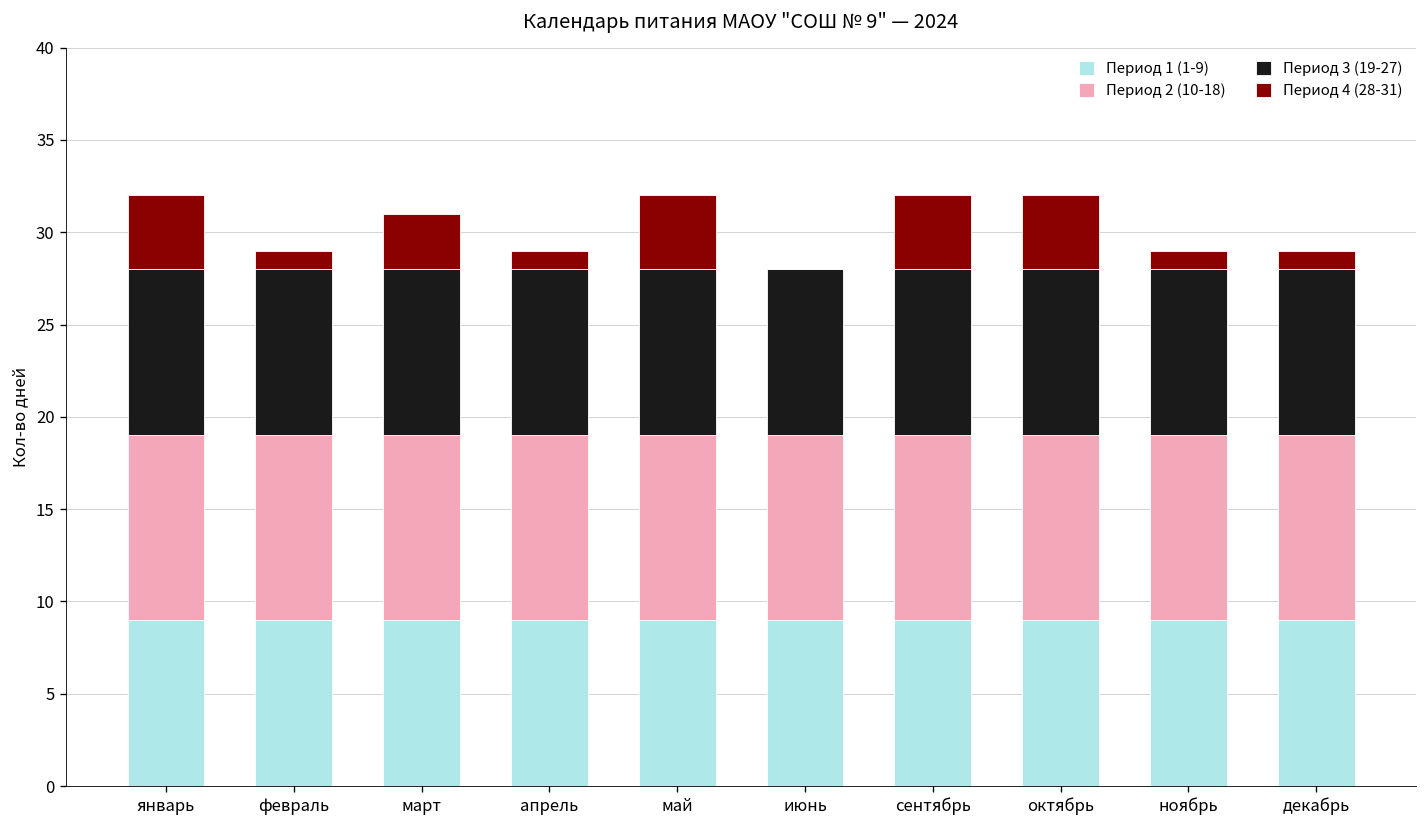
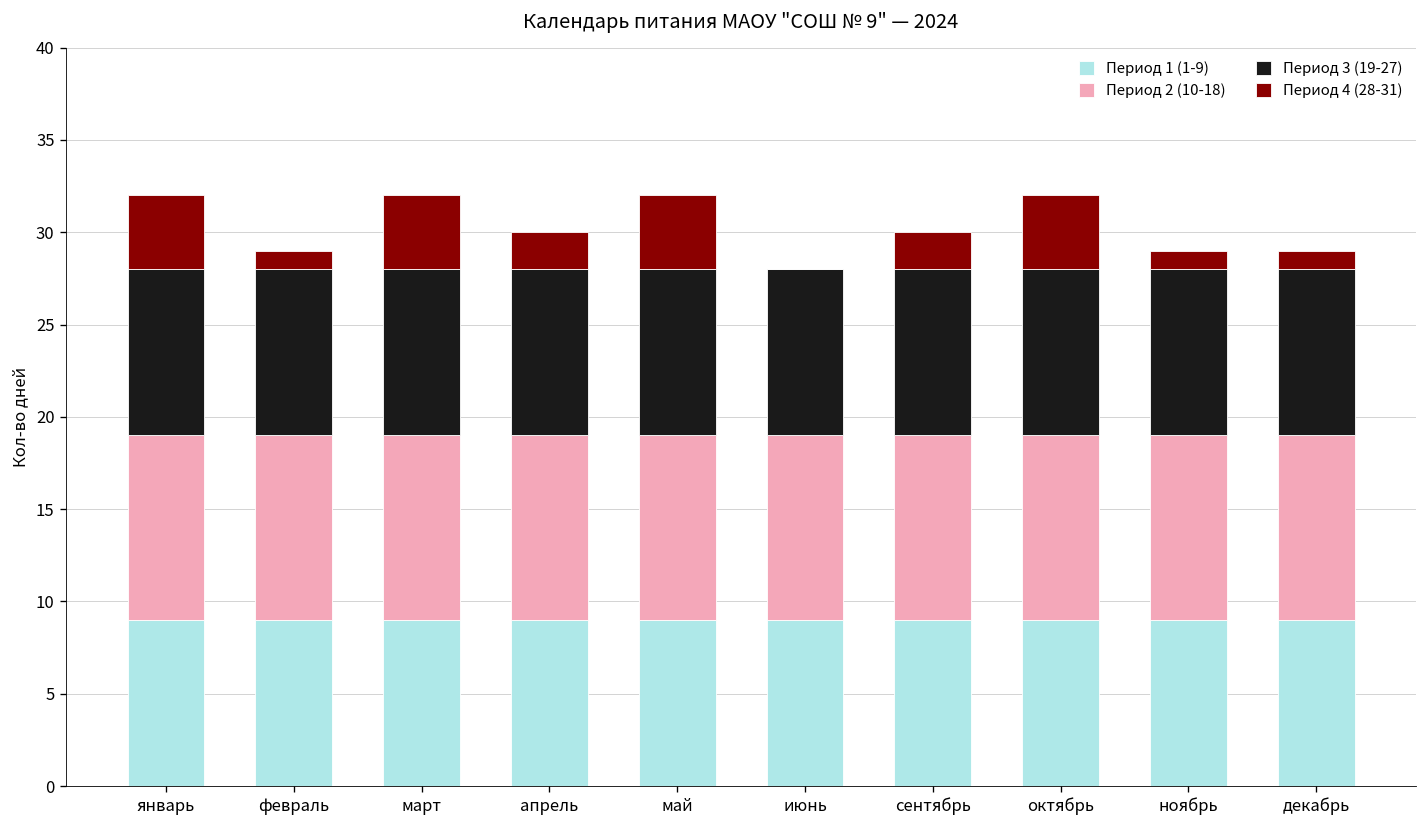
  {
    "Период 1 (1-9)": {
      "январь": 9,
      "февраль": 9,
      "март": 9,
      "апрель": 9,
      "май": 9,
      "июнь": 9,
      "сентябрь": 9,
      "октябрь": 9,
      "ноябрь": 9,
      "декабрь": 9
    },
    "Период 2 (10-18)": {
      "январь": 10,
      "февраль": 10,
      "март": 10,
      "апрель": 10,
      "май": 10,
      "июнь": 10,
      "сентябрь": 10,
      "октябрь": 10,
      "ноябрь": 10,
      "декабрь": 10
    },
    "Период 3 (19-27)": {
      "январь": 9,
      "февраль": 9,
      "март": 9,
      "апрель": 9,
      "май": 9,
      "июнь": 9,
      "сентябрь": 9,
      "октябрь": 9,
      "ноябрь": 9,
      "декабрь": 9
    },
    "Период 4 (28-31)": {
      "январь": 4,
      "февраль": 1,
-     "март": 3,
-     "апрель": 1,
+     "март": 4,
+     "апрель": 2,
      "май": 4,
      "июнь": 0,
-     "сентябрь": 4,
+     "сентябрь": 2,
      "октябрь": 4,
      "ноябрь": 1,
      "декабрь": 1
    }
  }
